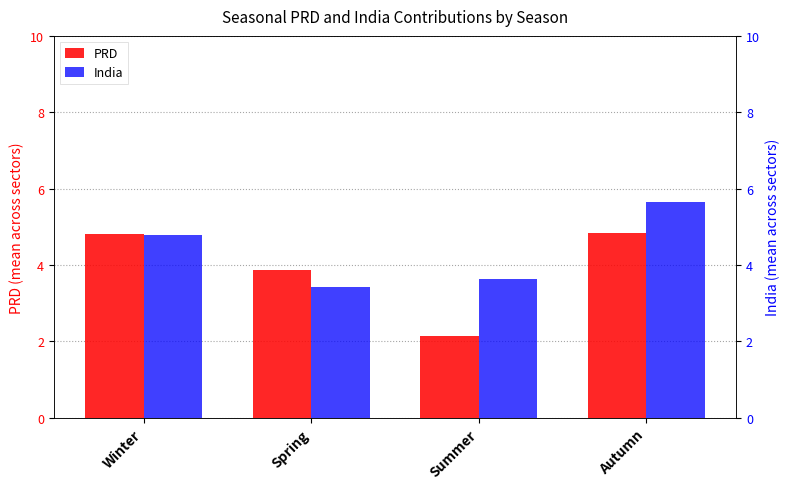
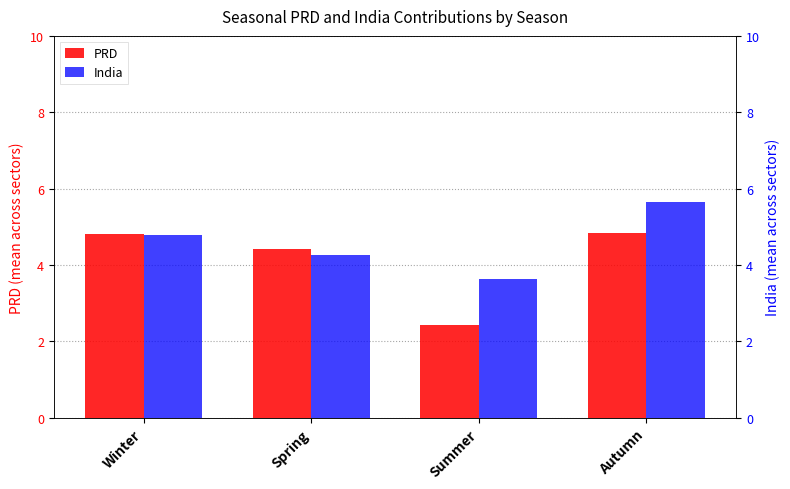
  {
    "PRD": {
      "Winter": 4.8,
-     "Spring": 3.9,
-     "Summer": 2.1,
+     "Spring": 4.4,
+     "Summer": 2.4,
      "Autumn": 4.9
    },
    "India": {
      "Winter": 4.8,
-     "Spring": 3.4,
+     "Spring": 4.3,
      "Summer": 3.6,
      "Autumn": 5.7
    }
  }
